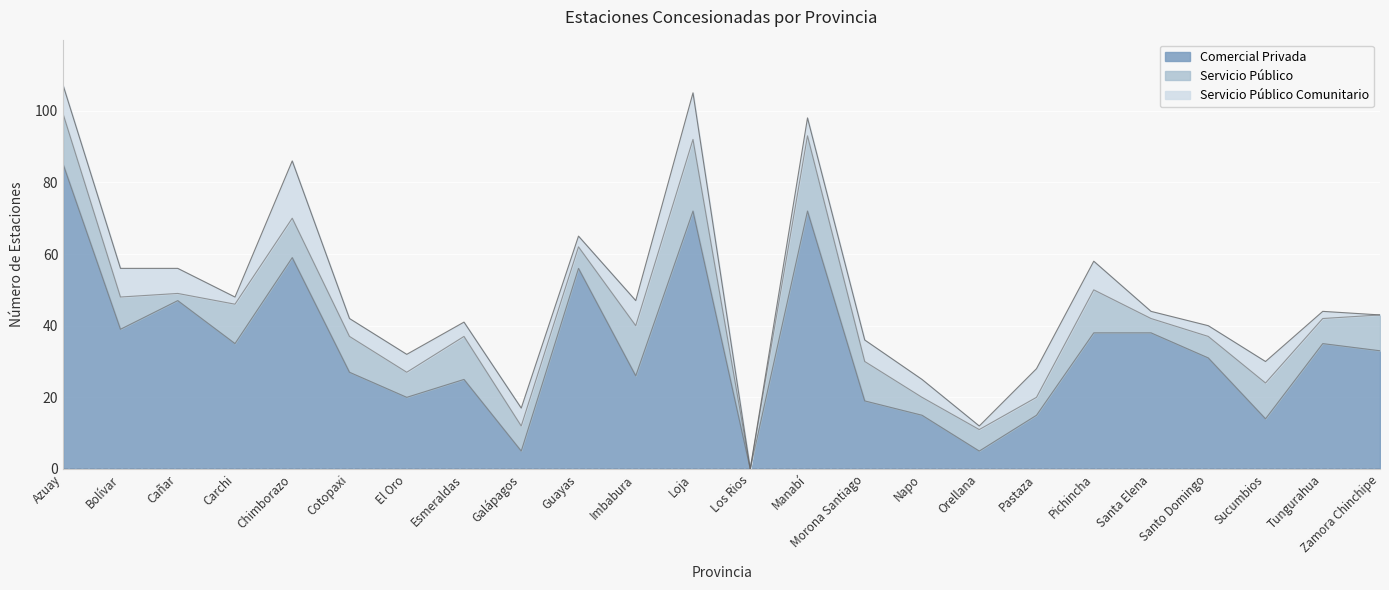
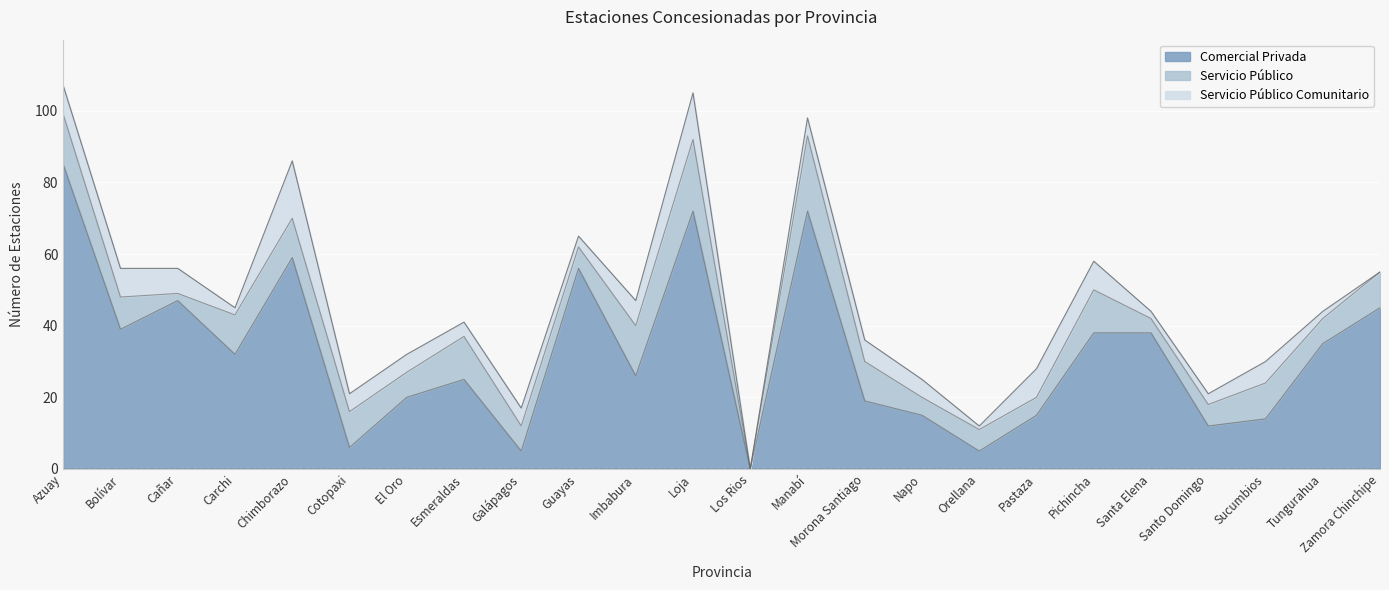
  {
    "Comercial Privada": {
      "Azuay": 85,
      "Bolívar": 39,
      "Cañar": 47,
-     "Carchi": 35,
+     "Carchi": 32,
      "Chimborazo": 59,
-     "Cotopaxi": 27,
+     "Cotopaxi": 6,
      "El Oro": 20,
      "Esmeraldas": 25,
      "Galápagos": 5,
      "Guayas": 56,
      "Imbabura": 26,
      "Loja": 72,
      "Manabí": 72,
      "Morona Santiago": 19,
      "Napo": 15,
      "Orellana": 5,
      "Pastaza": 15,
      "Pichincha": 38,
      "Santa Elena": 38,
-     "Santo Domingo": 31,
+     "Santo Domingo": 12,
      "Sucumbios": 14,
      "Tungurahua": 35,
-     "Zamora Chinchipe": 33
+     "Zamora Chinchipe": 45
    }
  }
